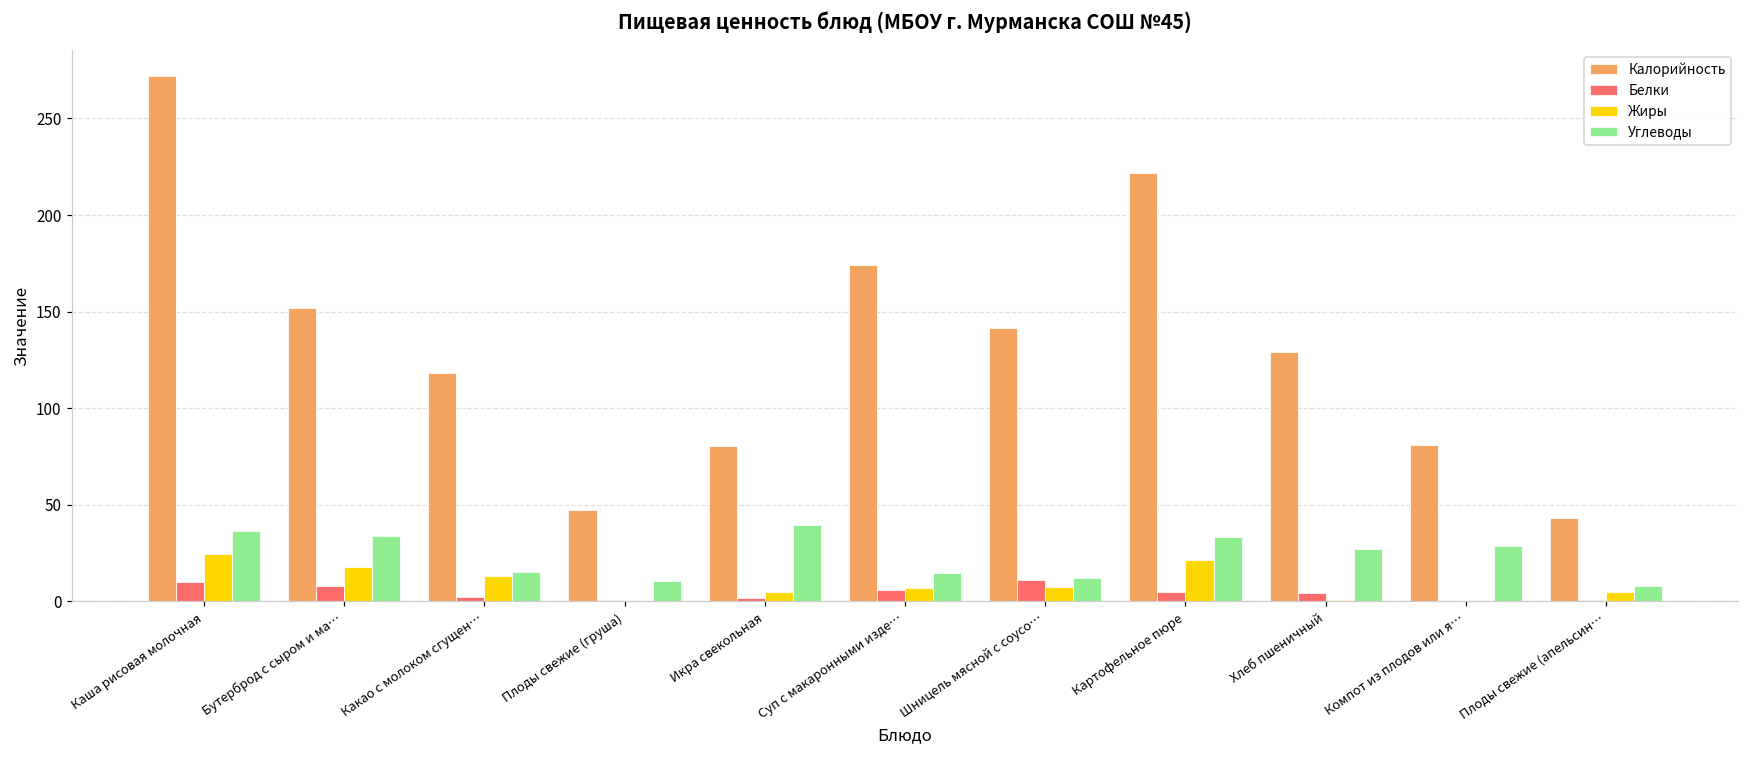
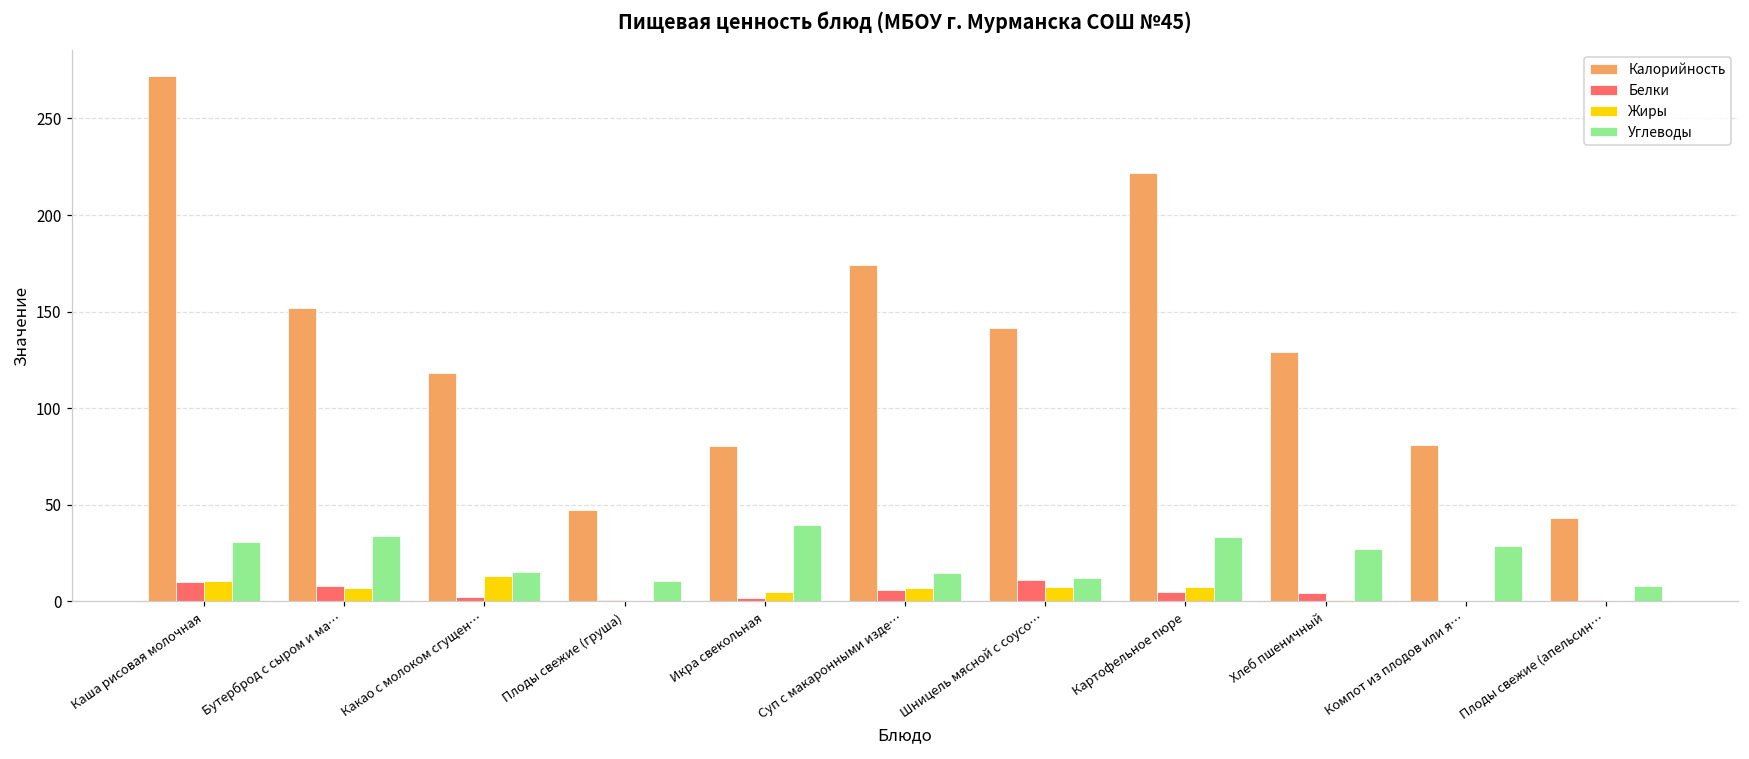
  {
    "Жиры": {
-     "Каша рисовая молочная": 24,
-     "Бутерброд с сыром и ма…": 18,
+     "Каша рисовая молочная": 10,
+     "Бутерброд с сыром и ма…": 7,
      "Какао с молоком сгущен…": 13,
      "Икра свекольная": 5,
      "Суп с макаронными изде…": 7,
      "Шницель мясной с соусо…": 8,
-     "Картофельное пюре": 21,
+     "Картофельное пюре": 7,
      "Компот из плодов или я…": 0,
-     "Плоды свежие (апельсин…": 5
+     "Плоды свежие (апельсин…": 0
    },
    "Углеводы": {
-     "Каша рисовая молочная": 37,
+     "Каша рисовая молочная": 31,
      "Бутерброд с сыром и ма…": 34,
      "Какао с молоком сгущен…": 15,
      "Плоды свежие (груша)": 10,
      "Икра свекольная": 39,
      "Суп с макаронными изде…": 14,
      "Шницель мясной с соусо…": 12,
      "Картофельное пюре": 33,
      "Хлеб пшеничный": 27,
      "Компот из плодов или я…": 29,
      "Плоды свежие (апельсин…": 8
    }
  }
